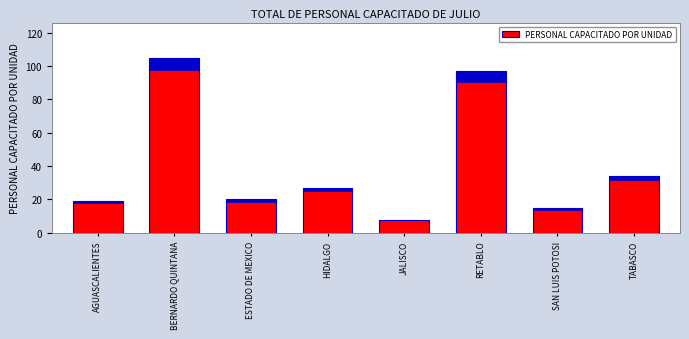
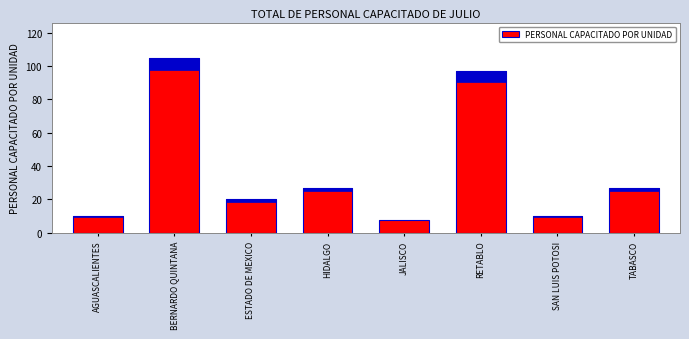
  {
-   "AGUASCALIENTES": 19,
+   "AGUASCALIENTES": 10,
    "BERNARDO QUINTANA": 105,
    "ESTADO DE MEXICO": 20,
    "HIDALGO": 27,
    "JALISCO": 8,
    "RETABLO": 97,
-   "SAN LUIS POTOSI": 15,
-   "TABASCO": 34
+   "SAN LUIS POTOSI": 10,
+   "TABASCO": 27
  }
